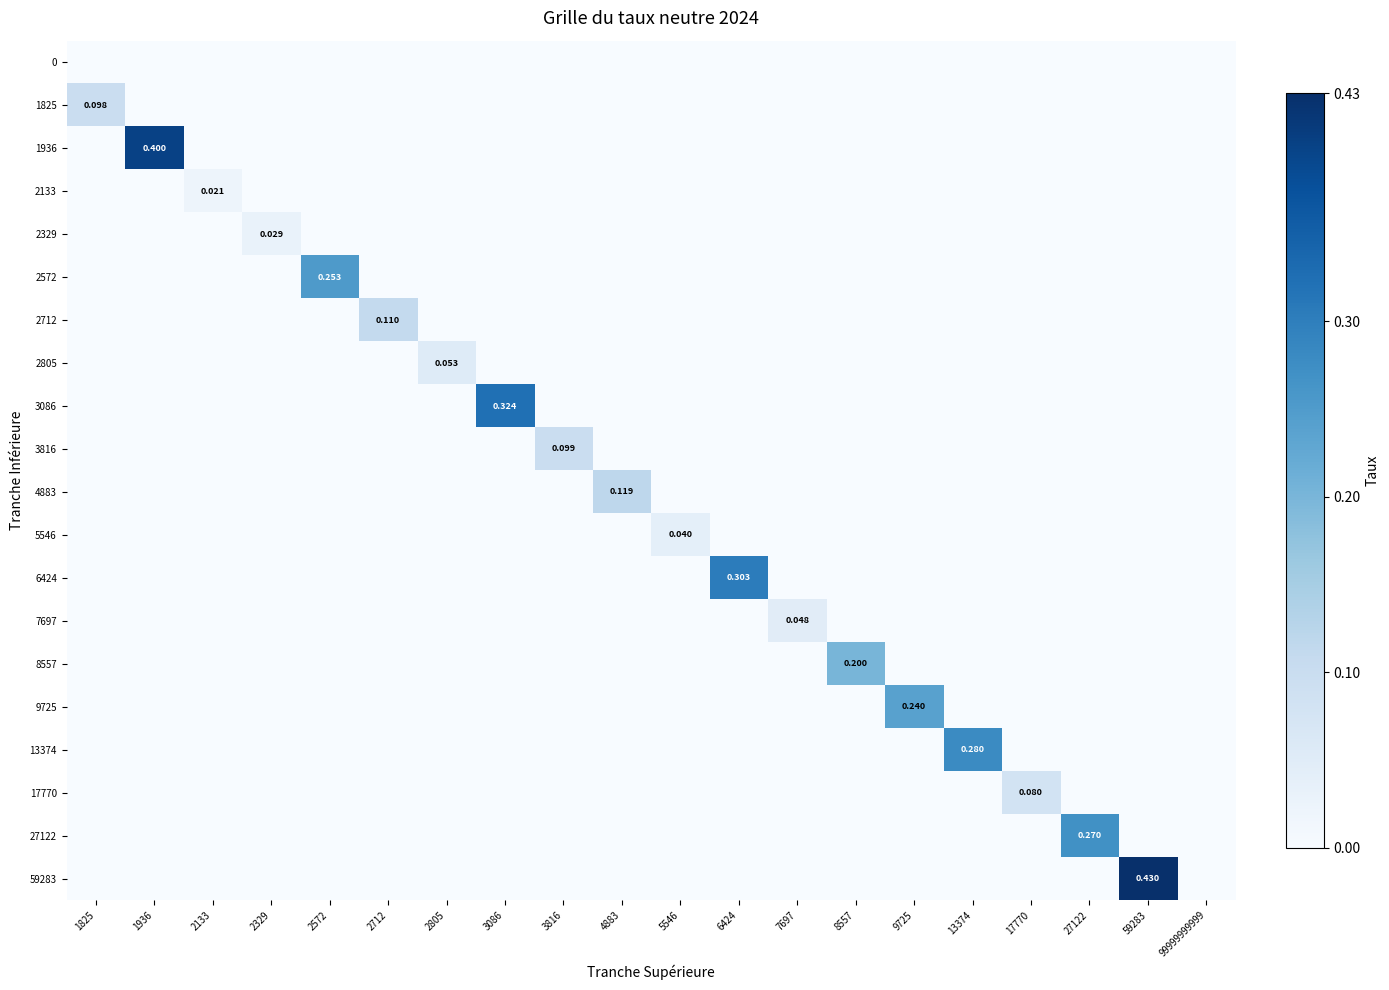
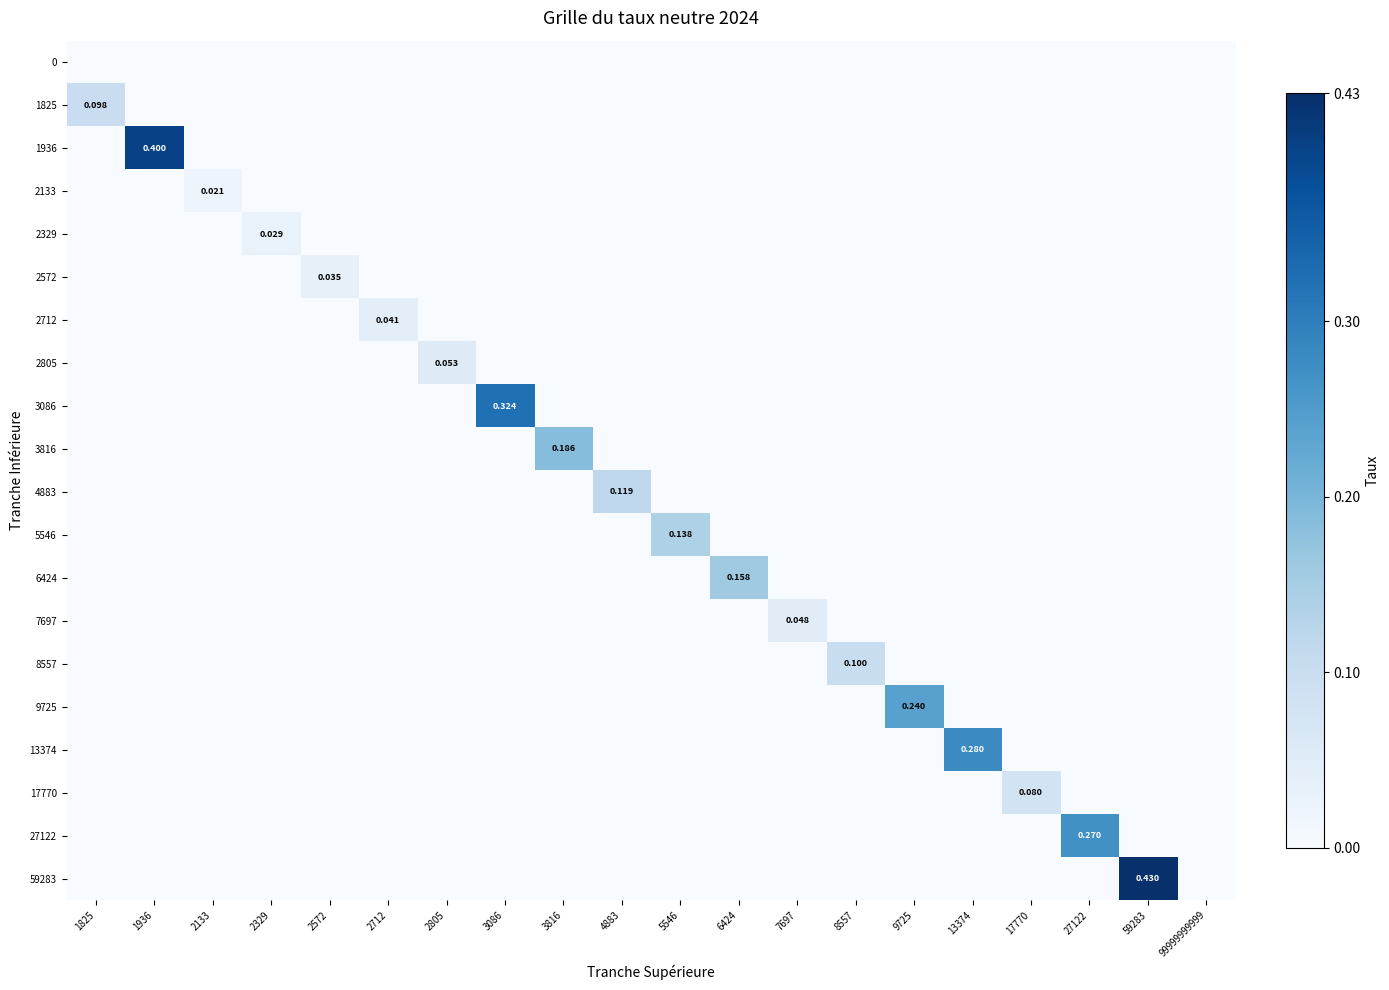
  {
    "1825": {
      "1825": 0.098
    },
    "1936": {
      "1936": 0.400
    },
    "2133": {
      "2133": 0.021
    },
    "2329": {
      "2329": 0.029
    },
    "2572": {
-     "2572": 0.253
+     "2572": 0.035
    },
    "2712": {
-     "2712": 0.110
+     "2712": 0.041
    },
    "2805": {
      "2805": 0.053
    },
    "3086": {
      "3086": 0.324
    },
    "3816": {
-     "3816": 0.099
+     "3816": 0.186
    },
    "4883": {
      "4883": 0.119
    },
    "5546": {
-     "5546": 0.040
+     "5546": 0.138
    },
    "6424": {
-     "6424": 0.303
+     "6424": 0.158
    },
    "7697": {
      "7697": 0.048
    },
    "8557": {
-     "8557": 0.200
+     "8557": 0.100
    },
    "9725": {
      "9725": 0.240
    },
    "13374": {
      "13374": 0.280
    },
    "17770": {
      "17770": 0.080
    },
    "27122": {
      "27122": 0.270
    },
    "59283": {
      "59283": 0.430
    }
  }
